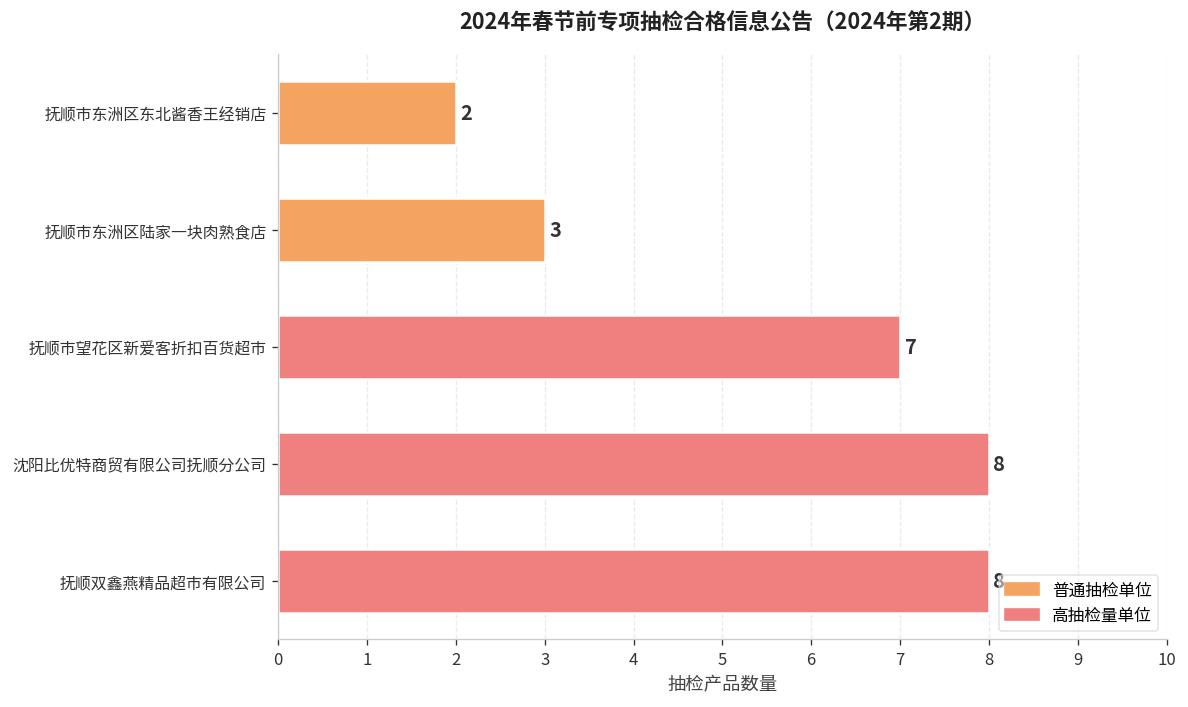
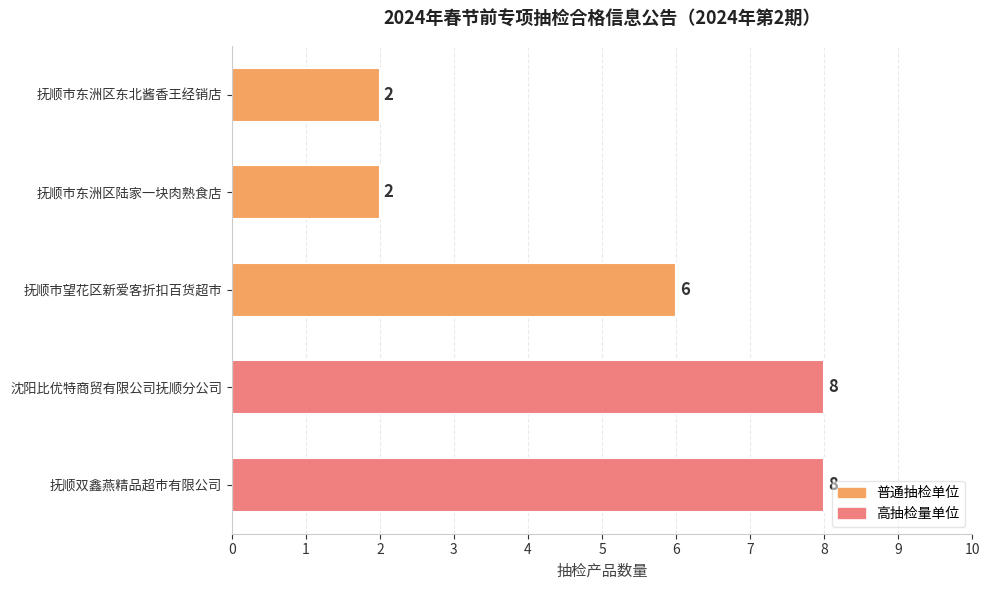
  {
    "抚顺市东洲区东北酱香王经销店": 2,
-   "抚顺市东洲区陆家一块肉熟食店": 3,
-   "抚顺市望花区新爱客折扣百货超市": 7,
+   "抚顺市东洲区陆家一块肉熟食店": 2,
+   "抚顺市望花区新爱客折扣百货超市": 6,
    "沈阳比优特商贸有限公司抚顺分公司": 8
  }
